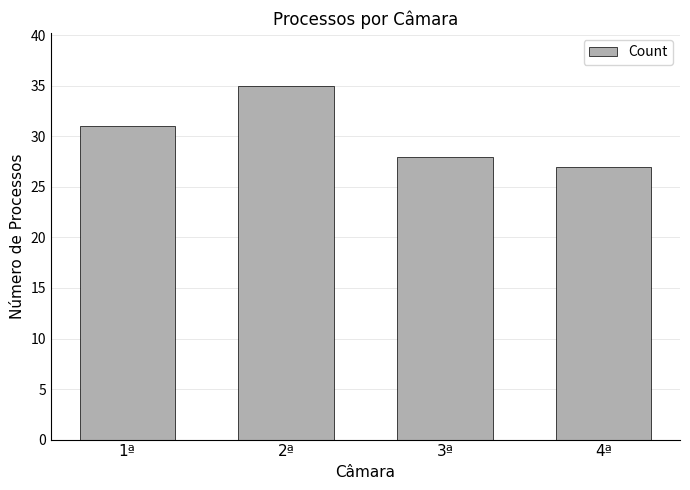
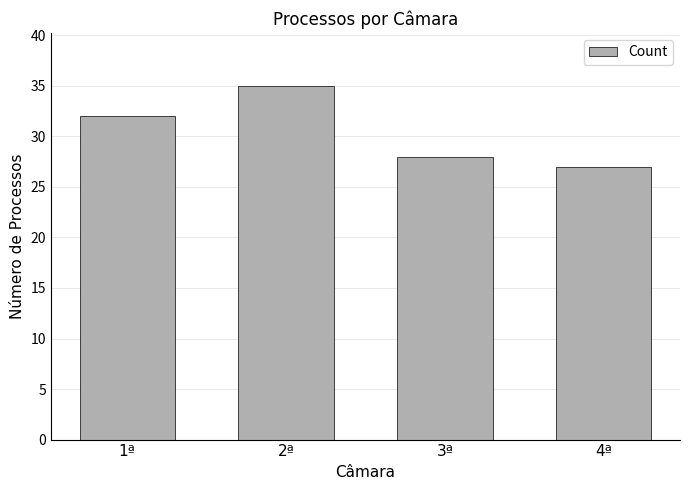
  {
-   "1ª": 31,
+   "1ª": 32,
    "2ª": 35,
    "3ª": 28,
    "4ª": 27
  }
